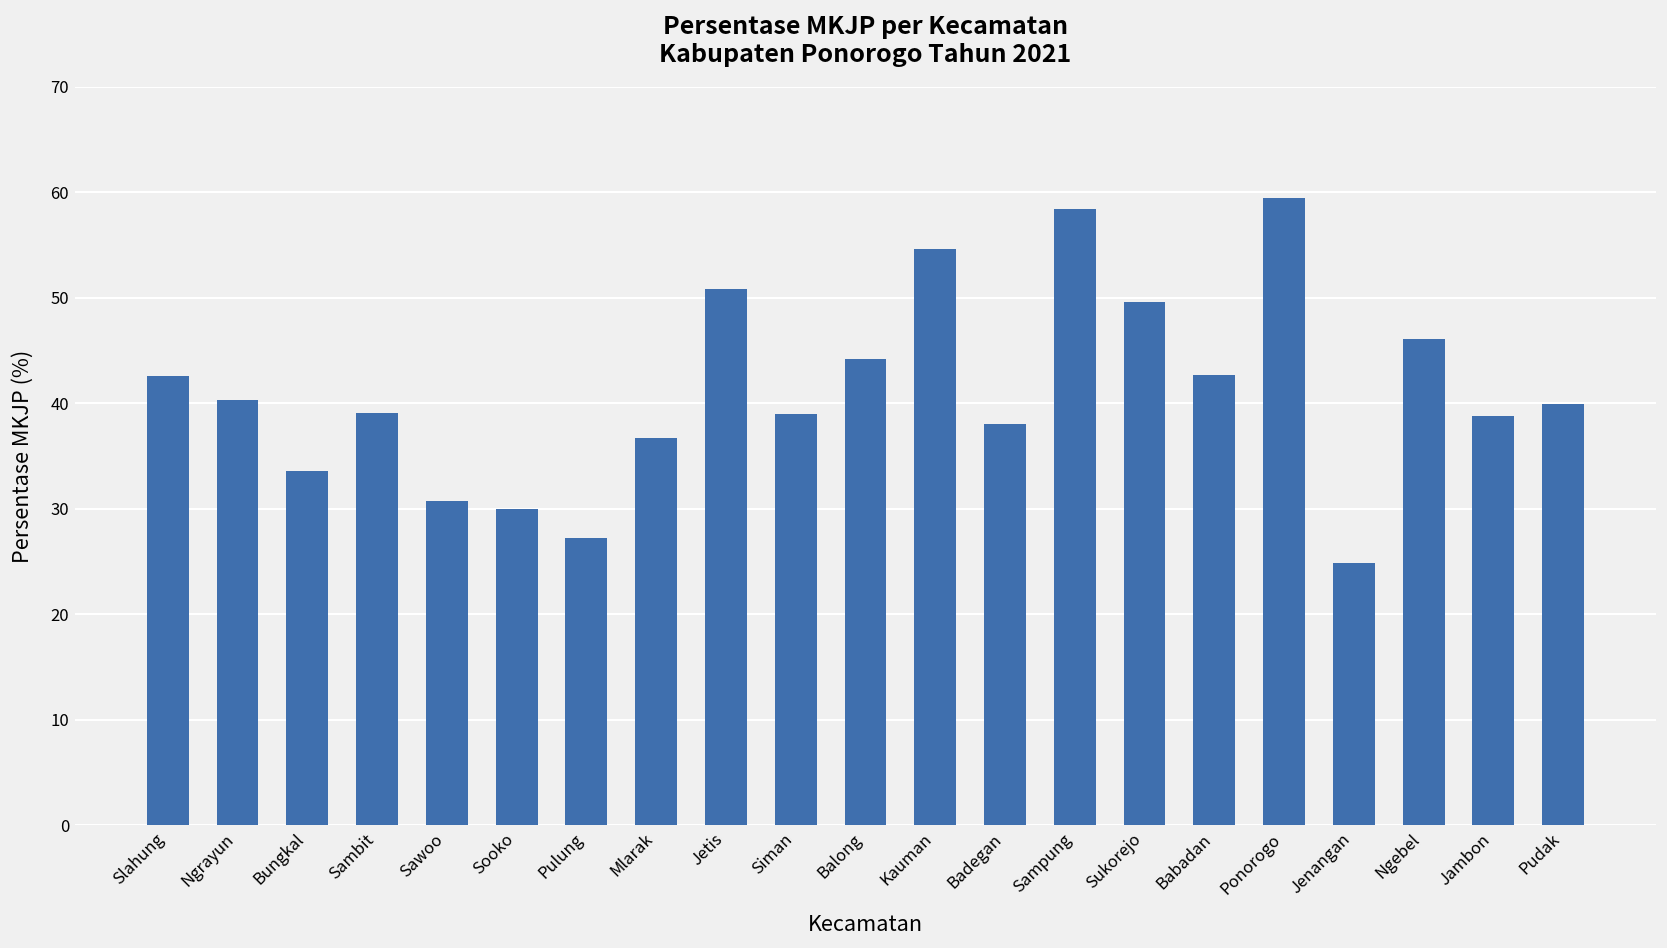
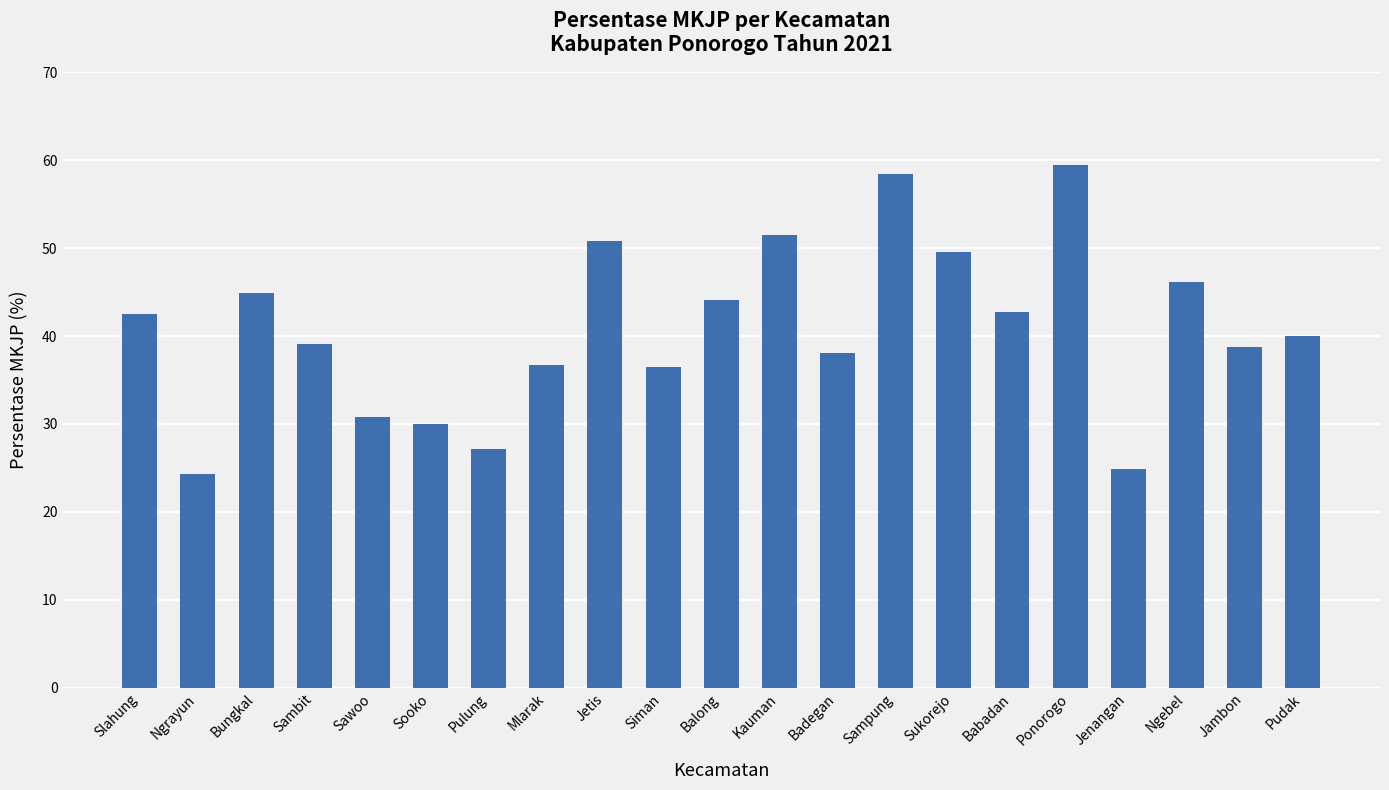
  {
    "Slahung": 43,
-   "Ngrayun": 40,
-   "Bungkal": 34,
+   "Ngrayun": 24,
+   "Bungkal": 45,
    "Sambit": 39,
    "Sawoo": 31,
    "Sooko": 30,
    "Pulung": 27,
    "Mlarak": 37,
    "Jetis": 51,
-   "Siman": 39,
+   "Siman": 37,
    "Balong": 44,
-   "Kauman": 55,
+   "Kauman": 52,
    "Badegan": 38,
    "Sampung": 58,
    "Sukorejo": 50,
    "Babadan": 43,
    "Ponorogo": 59,
    "Jenangan": 25,
    "Ngebel": 46,
    "Jambon": 39,
    "Pudak": 40
  }
